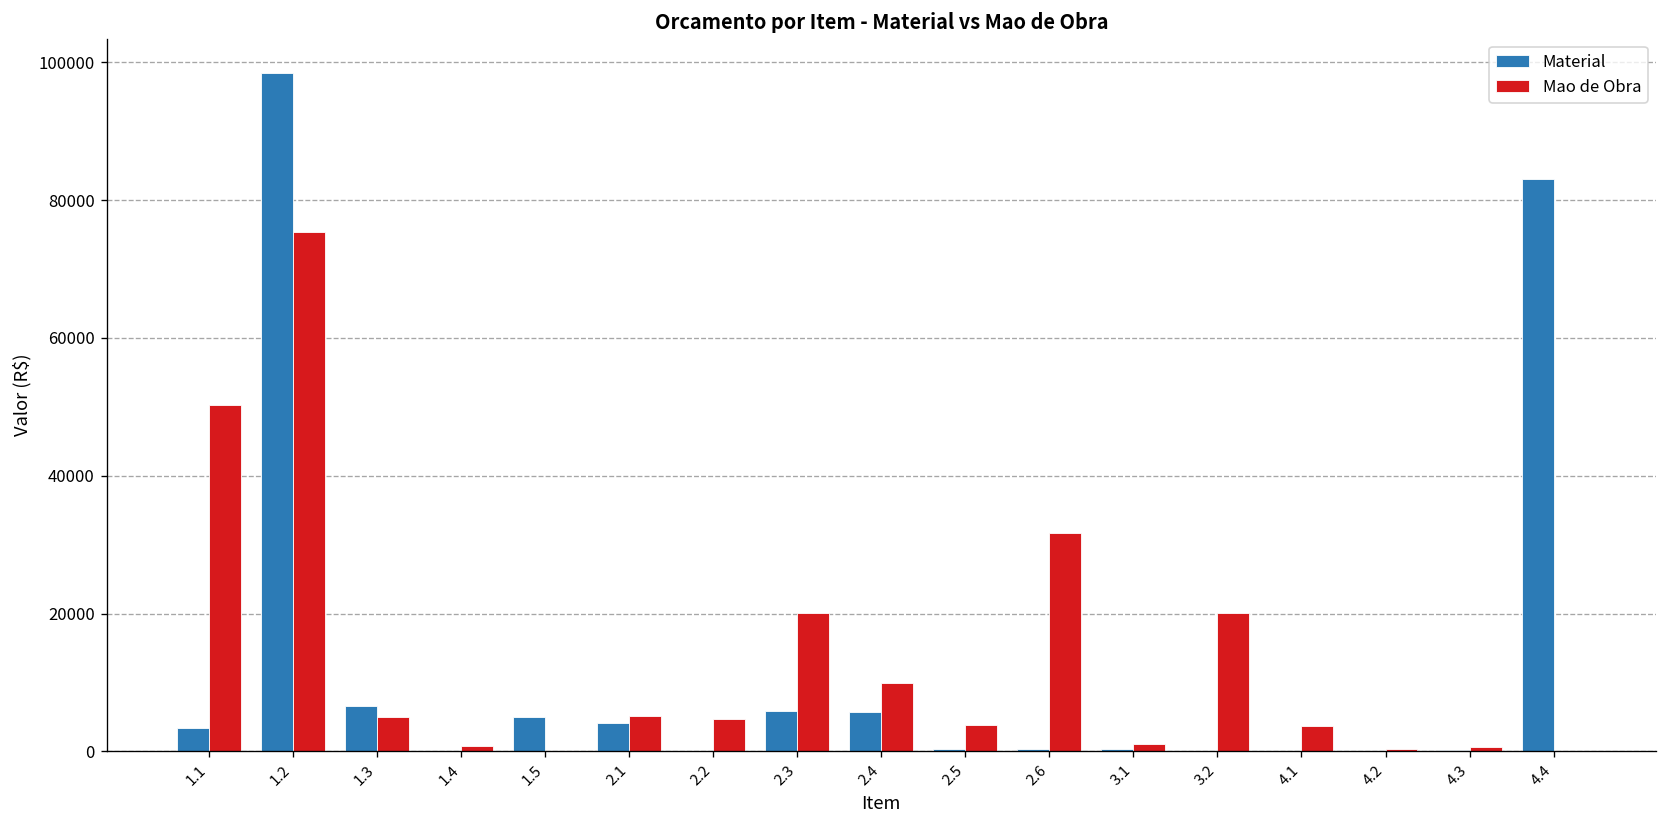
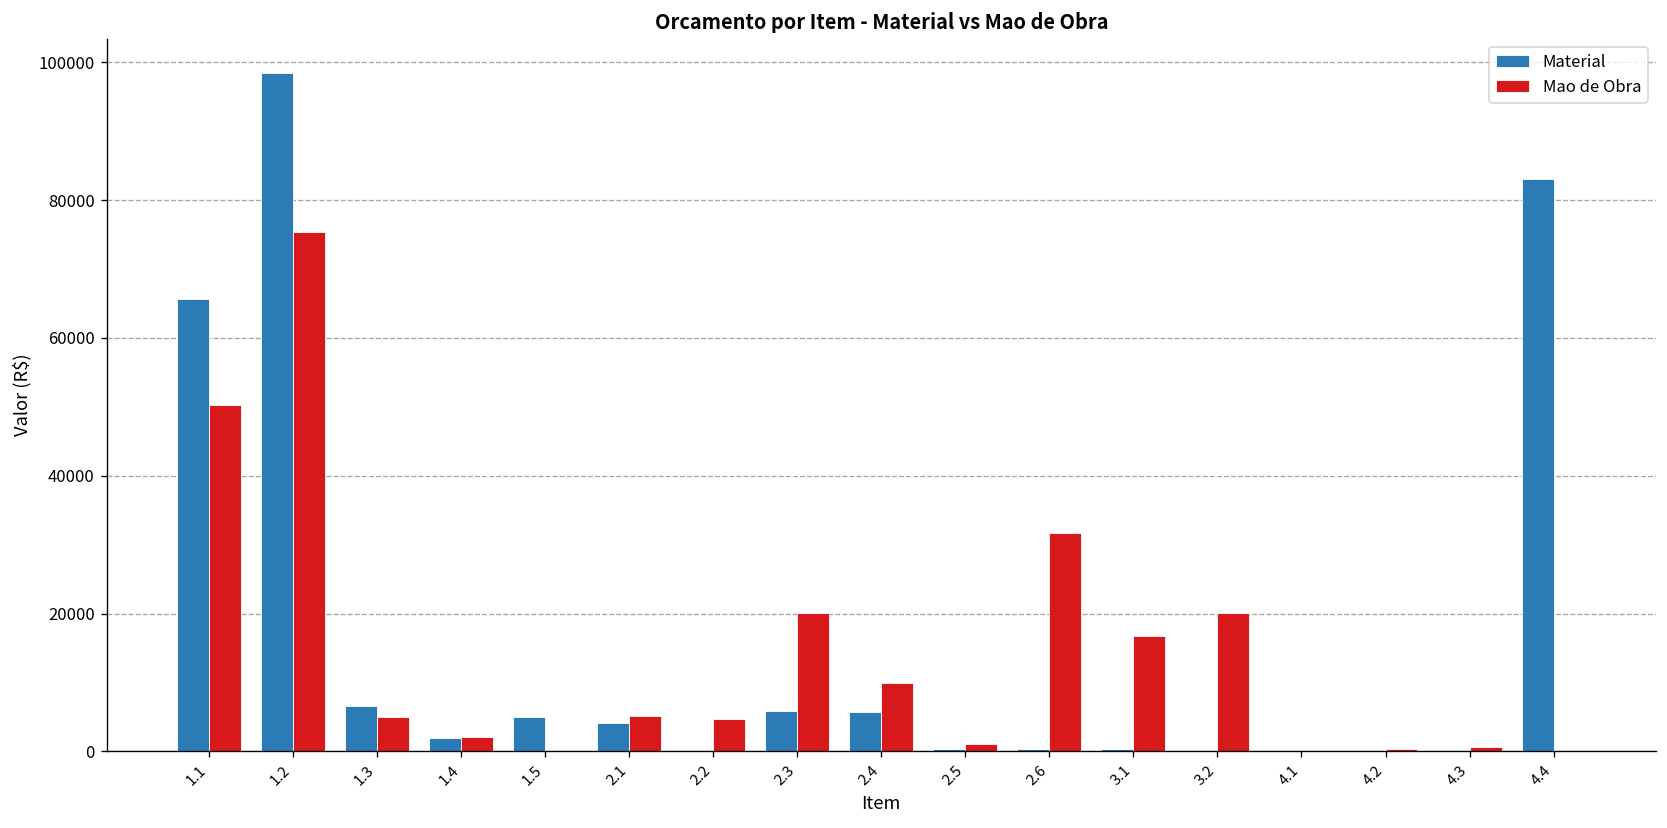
  {
    "Material": {
-     "1.1": 3000,
+     "1.1": 66000,
      "1.2": 98000,
      "1.3": 7000,
-     "1.4": 0,
+     "1.4": 2000,
      "1.5": 5000,
      "2.1": 4000,
      "2.3": 6000,
      "2.4": 6000,
      "3.2": 0,
      "4.1": 0,
      "4.4": 83000
    },
    "Mao de Obra": {
      "1.1": 50000,
      "1.2": 75000,
      "1.3": 5000,
-     "1.4": 1000,
+     "1.4": 2000,
      "1.5": 0,
      "2.1": 5000,
      "2.2": 5000,
      "2.3": 20000,
      "2.4": 10000,
-     "2.5": 4000,
+     "2.5": 1000,
      "2.6": 32000,
-     "3.1": 1000,
+     "3.1": 17000,
      "3.2": 20000,
-     "4.1": 4000,
+     "4.1": 0,
      "4.3": 1000
    }
  }
